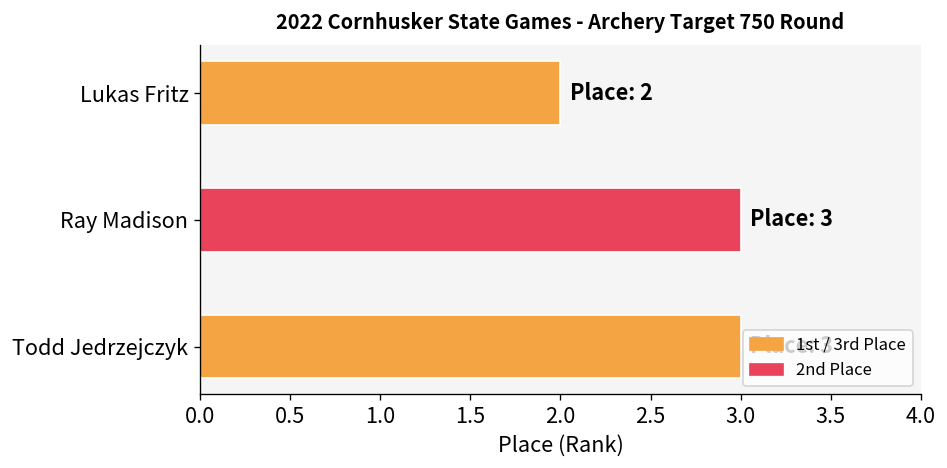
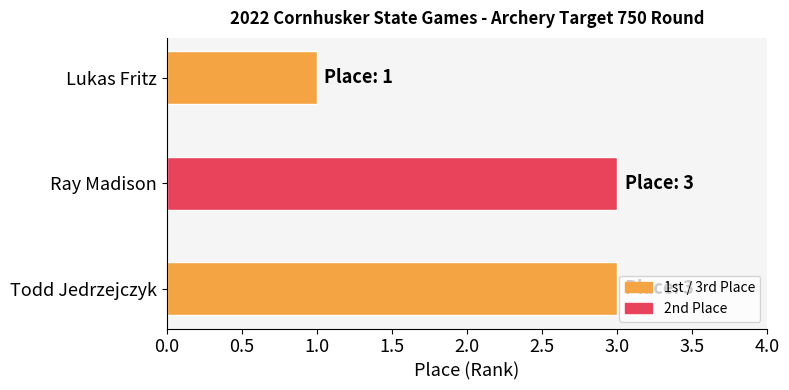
  {
-   "Lukas Fritz": 2,
+   "Lukas Fritz": 1,
    "Ray Madison": 3
  }
